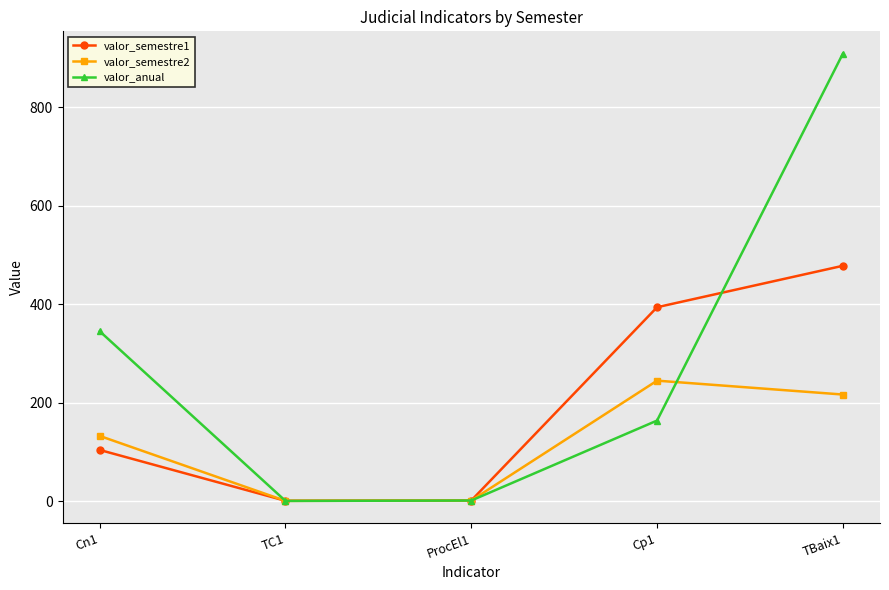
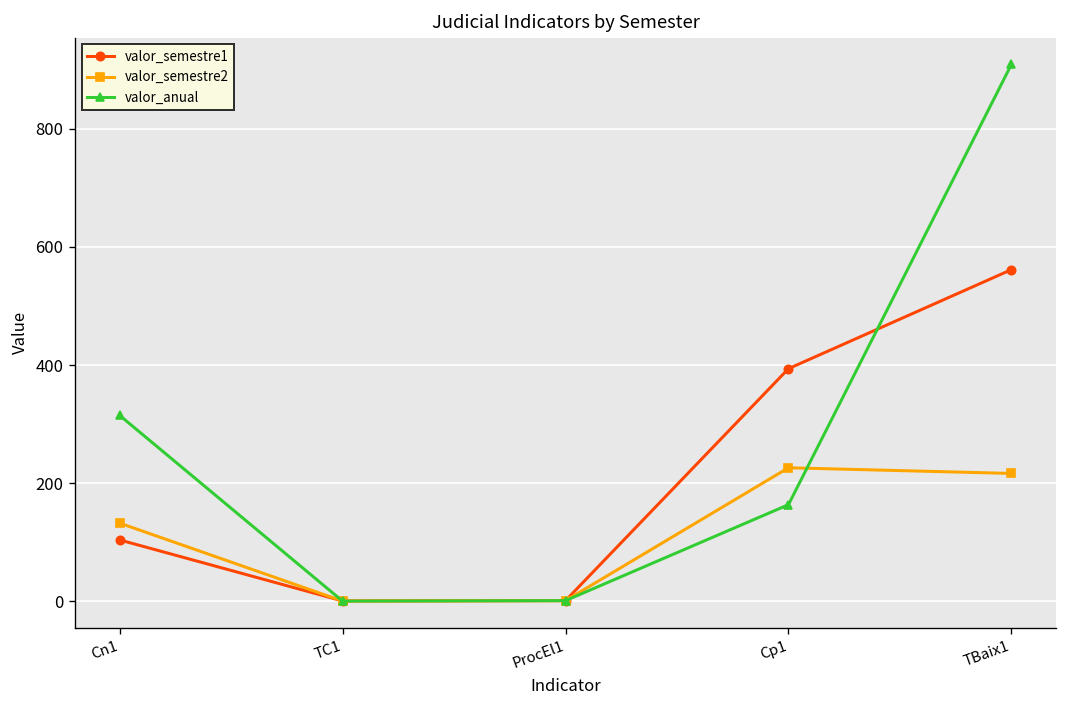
  {
    "valor_semestre1": {
      "Cn1": 100,
      "Cp1": 390,
-     "TBaix1": 480
+     "TBaix1": 560
    },
    "valor_semestre2": {
      "Cn1": 130,
-     "Cp1": 240,
+     "Cp1": 230,
      "TBaix1": 220
    },
    "valor_anual": {
-     "Cn1": 350,
+     "Cn1": 310,
      "Cp1": 160,
      "TBaix1": 910
    }
  }
